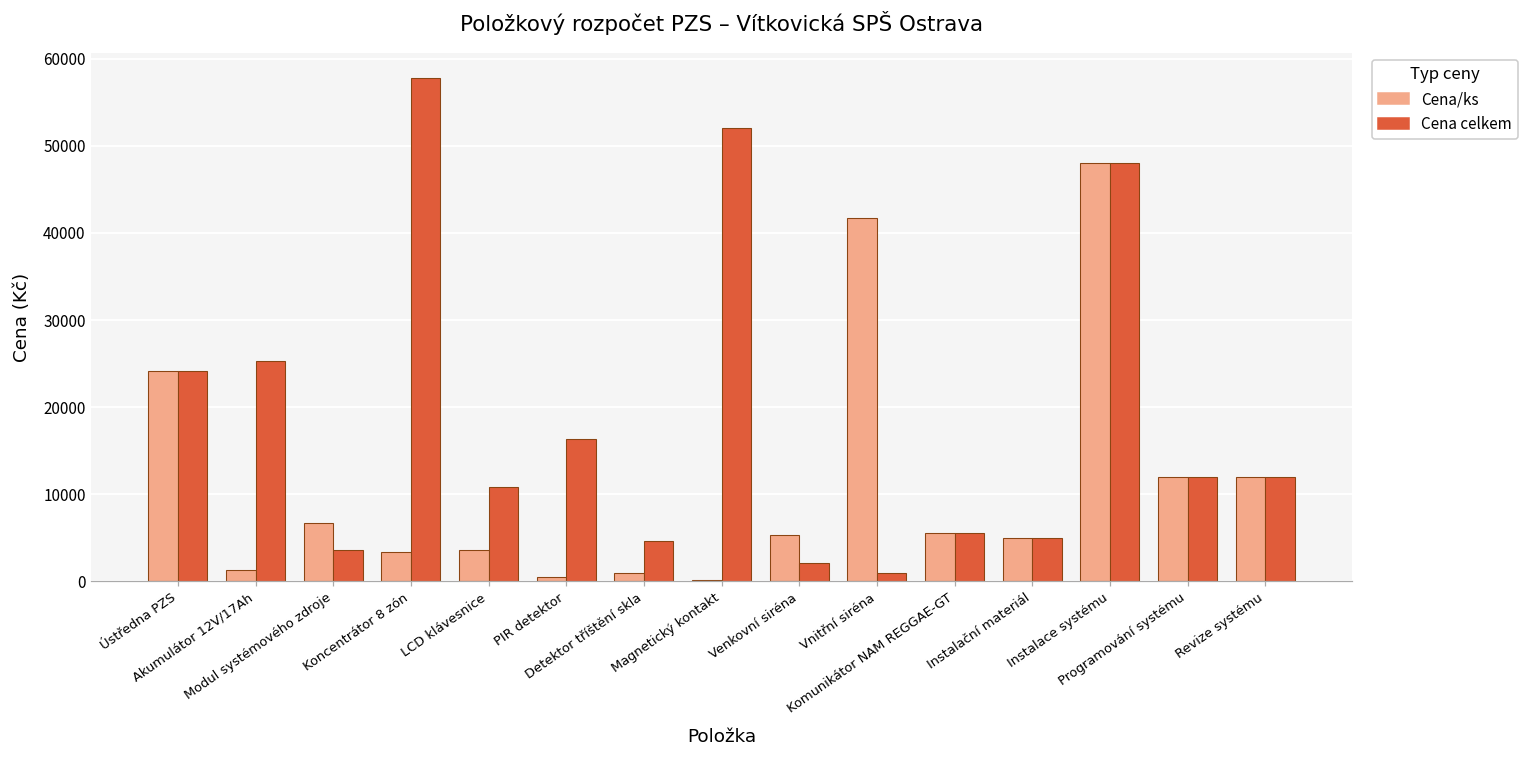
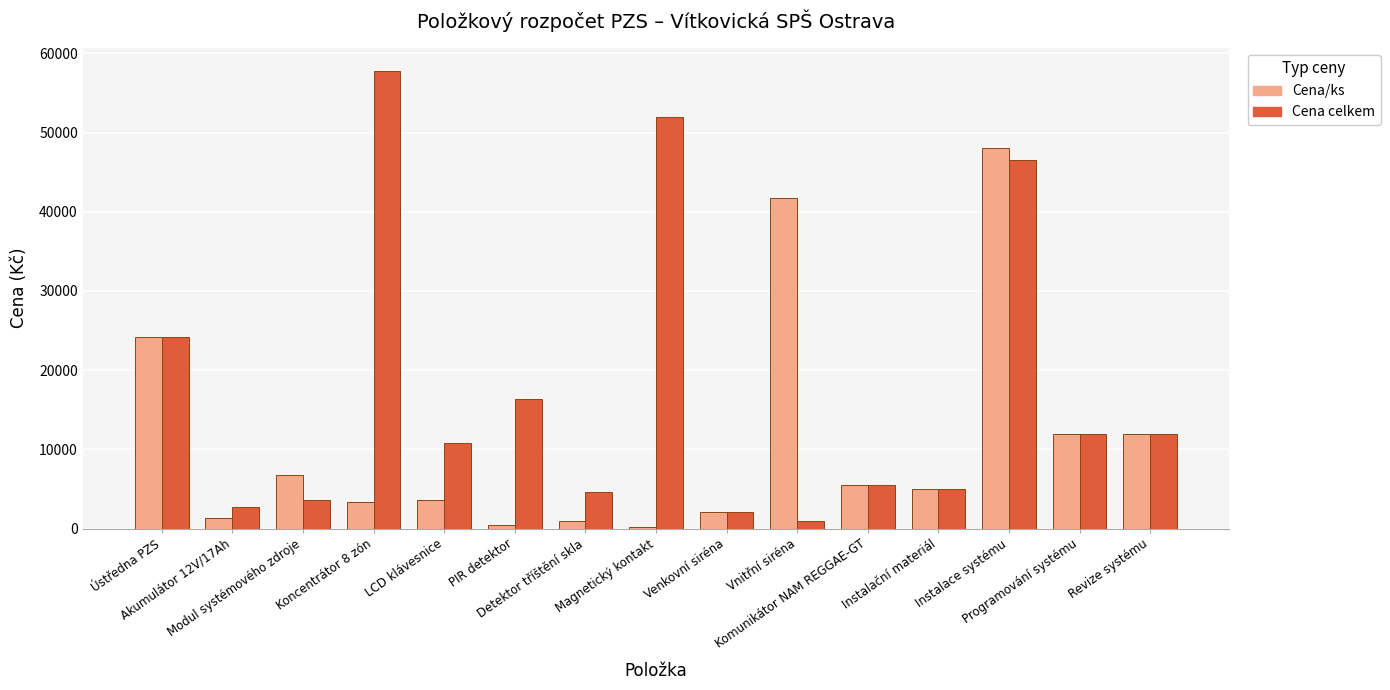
  {
    "Cena/ks": {
      "Ústředna PZS": 24000,
      "Akumulátor 12V/17Ah": 1000,
      "Modul systémového zdroje": 7000,
      "Koncentrátor 8 zón": 3000,
      "LCD klávesnice": 4000,
      "PIR detektor": 1000,
      "Detektor tříštění skla": 1000,
-     "Venkovní siréna": 5000,
+     "Venkovní siréna": 2000,
      "Vnitřní siréna": 42000,
      "Komunikátor NAM REGGAE-GT": 6000,
      "Instalační materiál": 5000,
      "Instalace systému": 48000,
      "Programování systému": 12000,
      "Revize systému": 12000
    },
    "Cena celkem": {
      "Ústředna PZS": 24000,
-     "Akumulátor 12V/17Ah": 25000,
+     "Akumulátor 12V/17Ah": 3000,
      "Modul systémového zdroje": 4000,
      "Koncentrátor 8 zón": 58000,
      "LCD klávesnice": 11000,
      "PIR detektor": 16000,
      "Detektor tříštění skla": 5000,
      "Magnetický kontakt": 52000,
      "Venkovní siréna": 2000,
      "Vnitřní siréna": 1000,
      "Komunikátor NAM REGGAE-GT": 6000,
      "Instalační materiál": 5000,
-     "Instalace systému": 48000,
+     "Instalace systému": 47000,
      "Programování systému": 12000,
      "Revize systému": 12000
    }
  }
